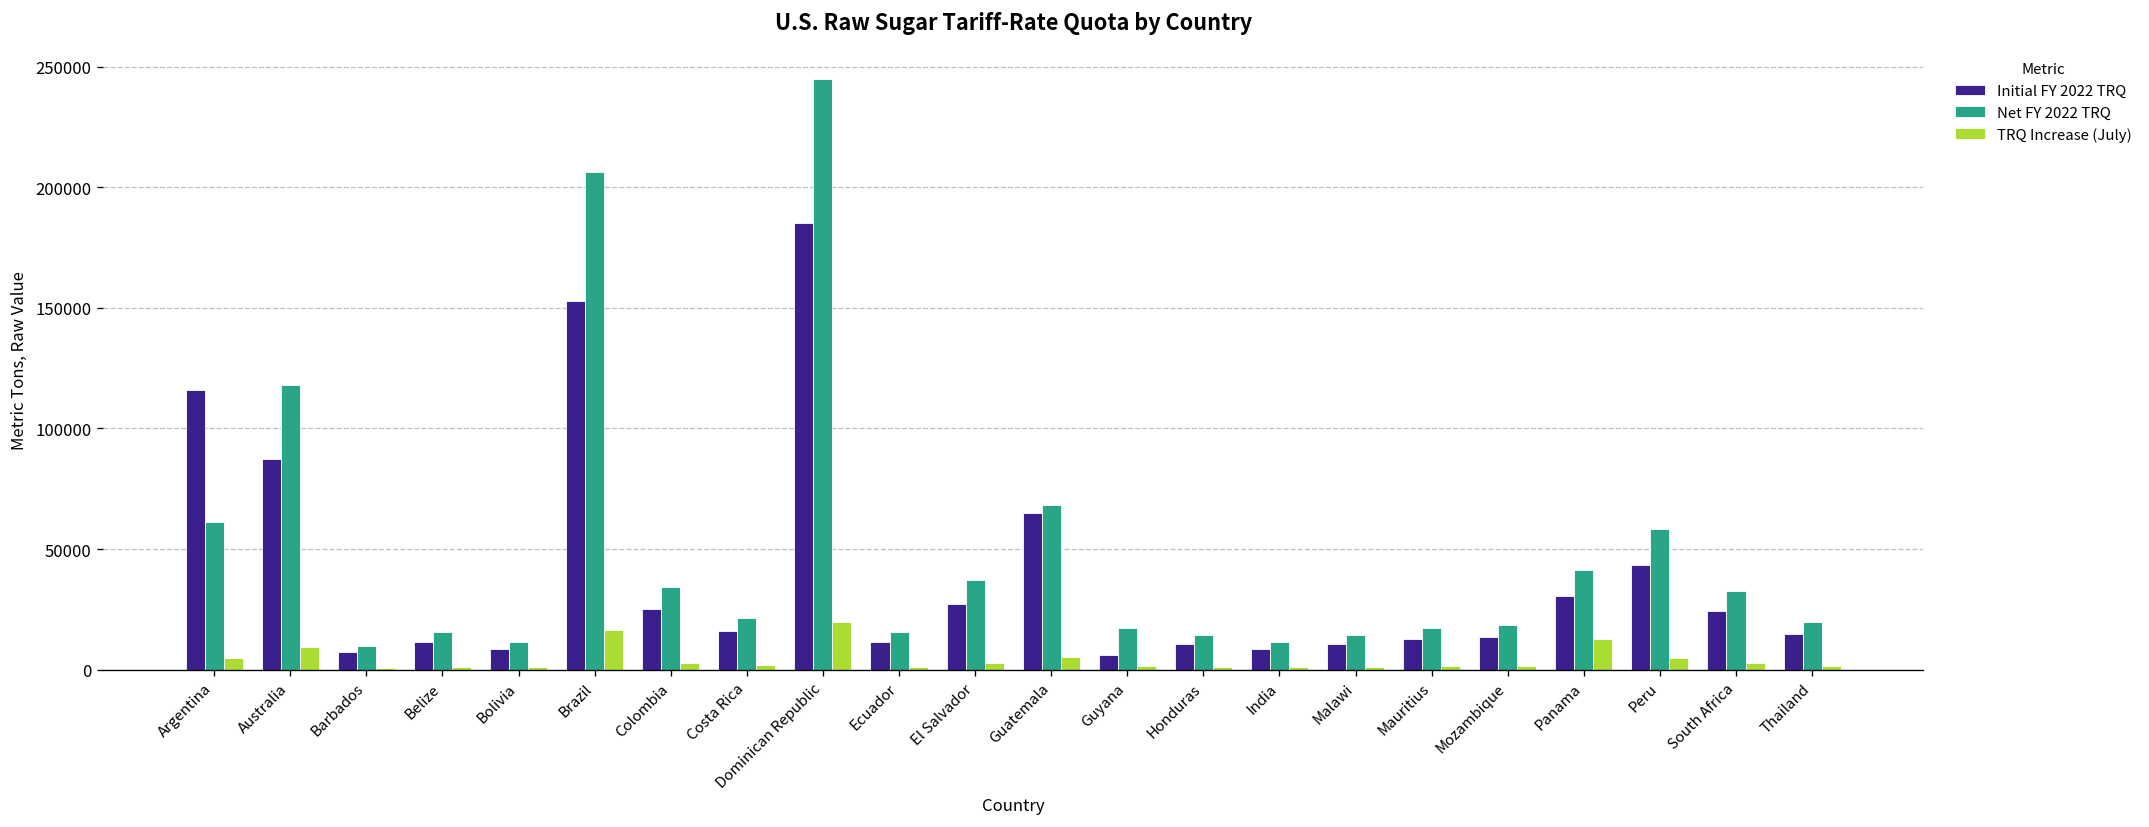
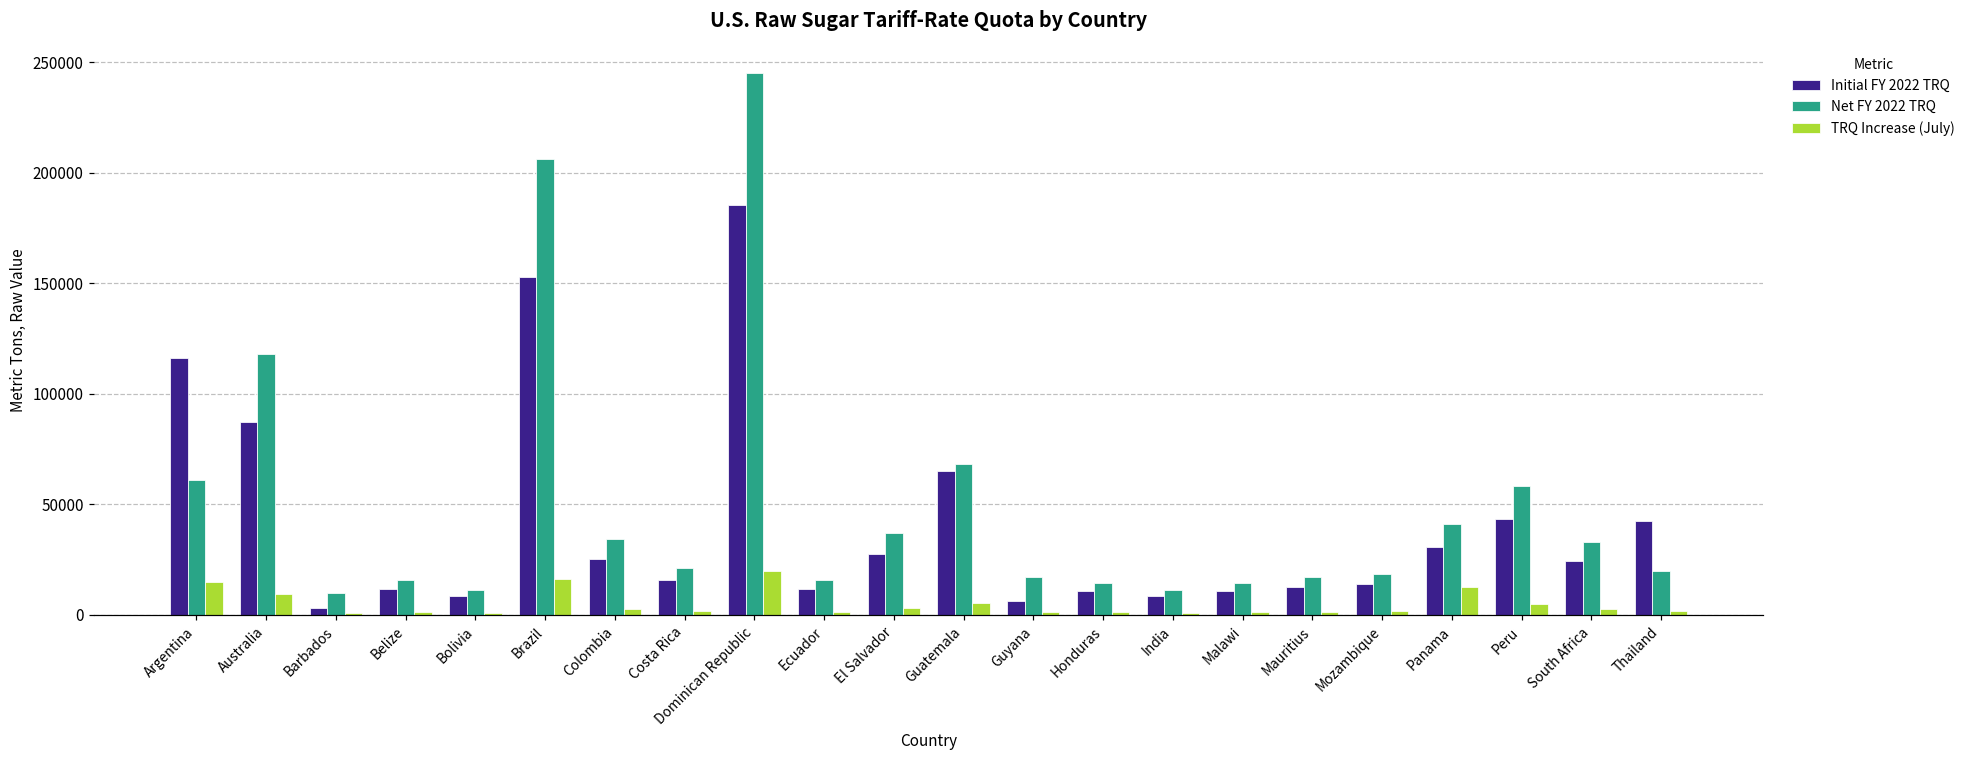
  {
    "Initial FY 2022 TRQ": {
      "Argentina": 116000,
      "Australia": 87000,
-     "Barbados": 7000,
+     "Barbados": 3000,
      "Belize": 12000,
      "Bolivia": 8000,
      "Brazil": 153000,
      "Colombia": 25000,
      "Costa Rica": 16000,
      "Dominican Republic": 185000,
      "Ecuador": 12000,
      "El Salvador": 27000,
      "Guatemala": 65000,
      "Guyana": 6000,
      "Honduras": 11000,
      "India": 8000,
      "Malawi": 11000,
      "Mauritius": 13000,
      "Mozambique": 14000,
      "Panama": 31000,
      "Peru": 43000,
      "South Africa": 24000,
-     "Thailand": 15000
+     "Thailand": 43000
    },
    "Net FY 2022 TRQ": {
      "Argentina": 61000,
      "Australia": 118000,
      "Barbados": 10000,
      "Belize": 16000,
      "Bolivia": 11000,
      "Brazil": 206000,
      "Colombia": 34000,
      "Costa Rica": 21000,
      "Dominican Republic": 245000,
      "Ecuador": 16000,
      "El Salvador": 37000,
      "Guatemala": 68000,
      "Guyana": 17000,
      "Honduras": 14000,
      "India": 11000,
      "Malawi": 14000,
      "Mauritius": 17000,
      "Mozambique": 18000,
      "Panama": 41000,
      "Peru": 58000,
      "South Africa": 33000,
      "Thailand": 20000
    },
    "TRQ Increase (July)": {
-     "Argentina": 5000,
+     "Argentina": 15000,
      "Australia": 9000,
      "Brazil": 16000,
      "Colombia": 3000,
      "Costa Rica": 2000,
      "Dominican Republic": 20000,
      "El Salvador": 3000,
      "Guatemala": 5000,
      "Guyana": 1000,
      "Mauritius": 1000,
      "Mozambique": 1000,
      "Panama": 13000,
      "Peru": 5000,
      "South Africa": 3000,
      "Thailand": 2000
    }
  }
